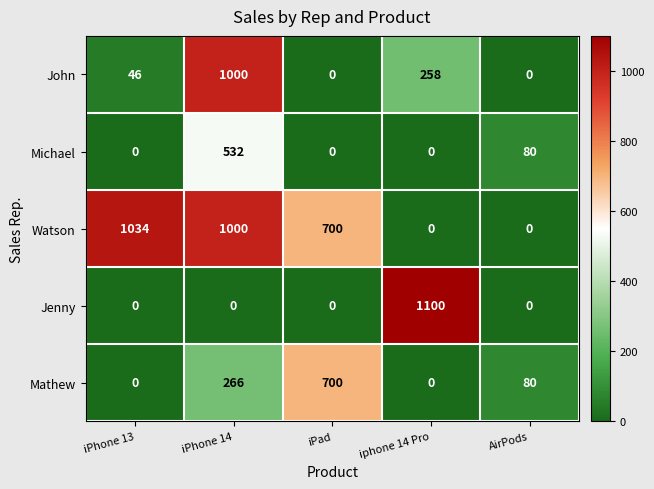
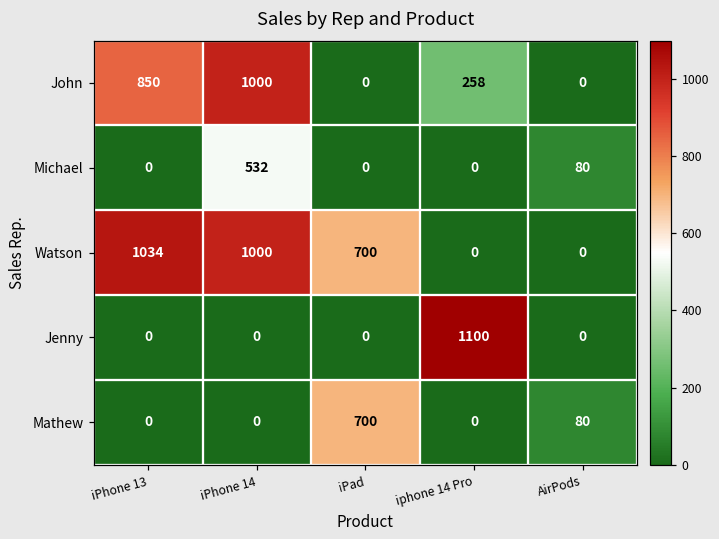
  {
    "John": {
-     "iPhone 13": 46,
+     "iPhone 13": 850,
      "iPhone 14": 1000,
      "iPad": 0,
      "iphone 14 Pro": 258,
      "AirPods": 0
    },
    "Michael": {
      "iPhone 13": 0,
      "iPhone 14": 532,
      "iPad": 0,
      "iphone 14 Pro": 0,
      "AirPods": 80
    },
    "Watson": {
      "iPhone 13": 1034,
      "iPhone 14": 1000,
      "iPad": 700,
      "iphone 14 Pro": 0,
      "AirPods": 0
    },
    "Jenny": {
      "iPhone 13": 0,
      "iPhone 14": 0,
      "iPad": 0,
      "iphone 14 Pro": 1100,
      "AirPods": 0
    },
    "Mathew": {
      "iPhone 13": 0,
-     "iPhone 14": 266,
+     "iPhone 14": 0,
      "iPad": 700,
      "iphone 14 Pro": 0,
      "AirPods": 80
    }
  }
